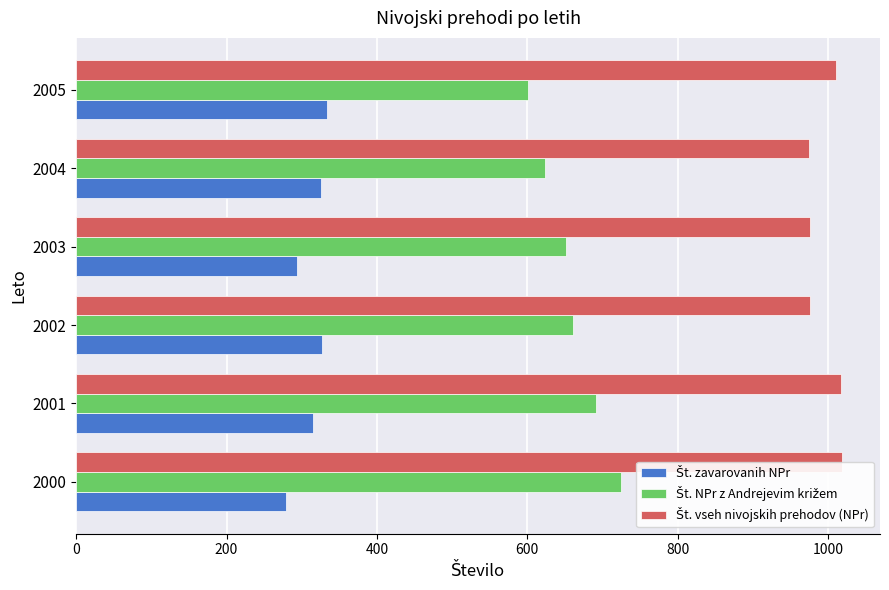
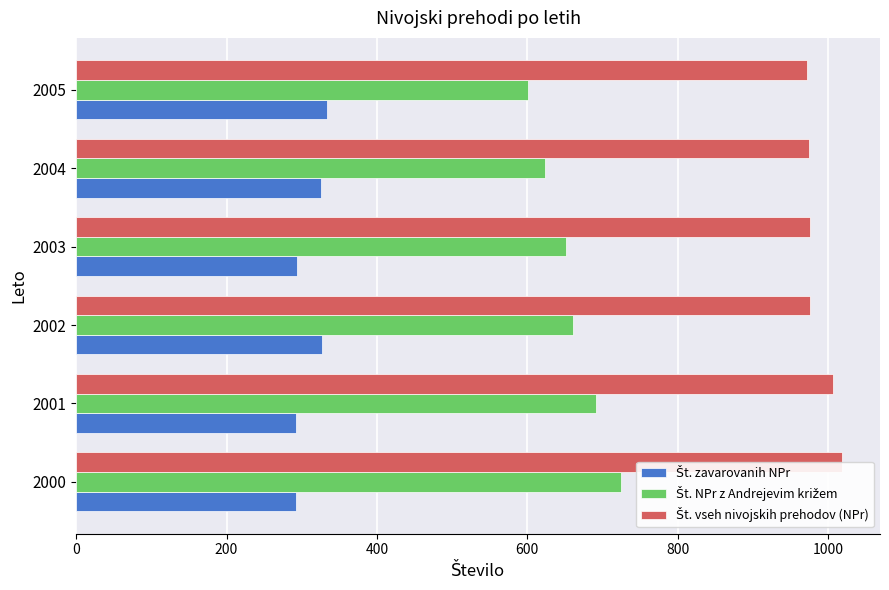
  {
    "Št. zavarovanih NPr": {
      "2005": 330,
      "2004": 330,
      "2003": 290,
      "2002": 330,
-     "2001": 320,
-     "2000": 280
+     "2001": 290,
+     "2000": 290
    },
    "Št. NPr z Andrejevim križem": {
      "2005": 600,
      "2004": 620,
      "2003": 650,
      "2002": 660,
      "2001": 690,
      "2000": 730
    },
    "Št. vseh nivojskih prehodov (NPr)": {
-     "2005": 1010,
+     "2005": 970,
      "2004": 970,
      "2003": 980,
      "2002": 980,
-     "2001": 1020
+     "2001": 1010
    }
  }
